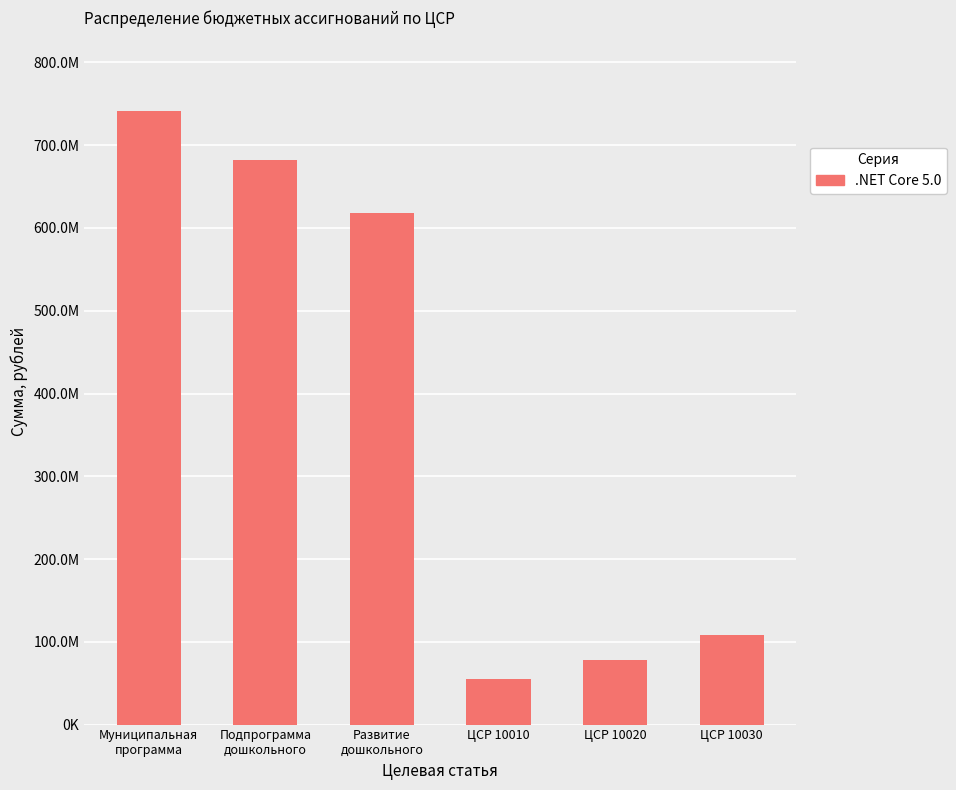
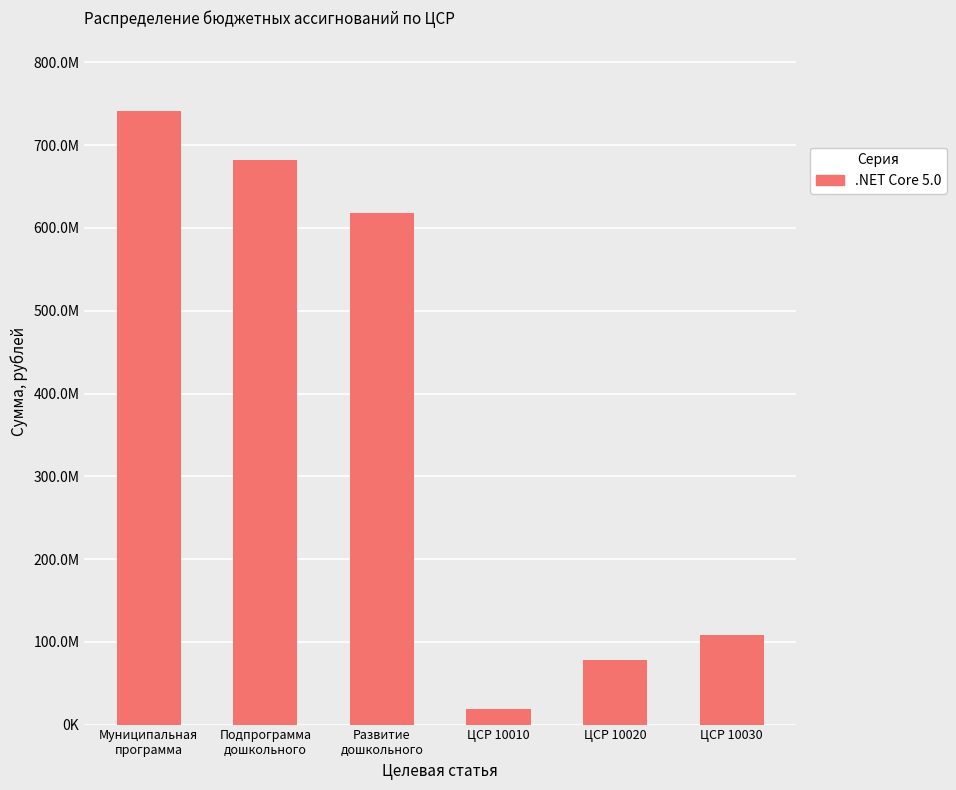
  {
    "Муниципальная программа": 740000000,
    "Подпрограмма дошкольного": 680000000,
    "Развитие дошкольного": 620000000,
-   "ЦСР 10010": 60000000,
+   "ЦСР 10010": 20000000,
    "ЦСР 10020": 80000000,
    "ЦСР 10030": 110000000
  }
